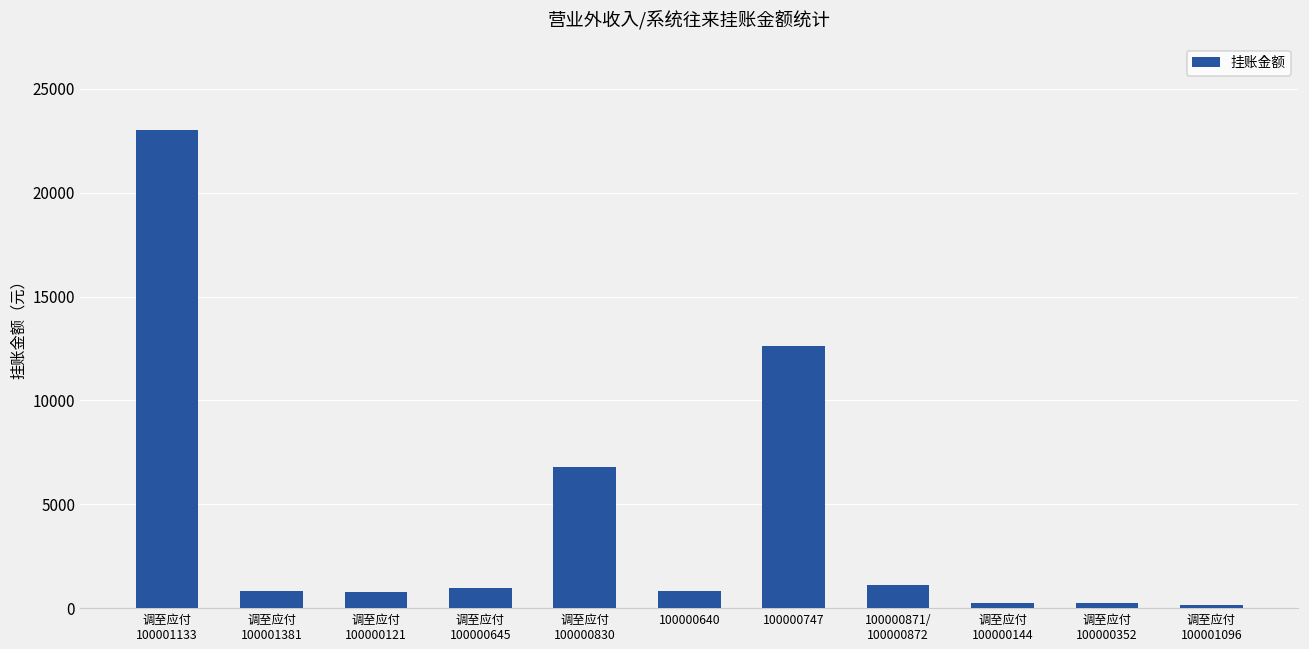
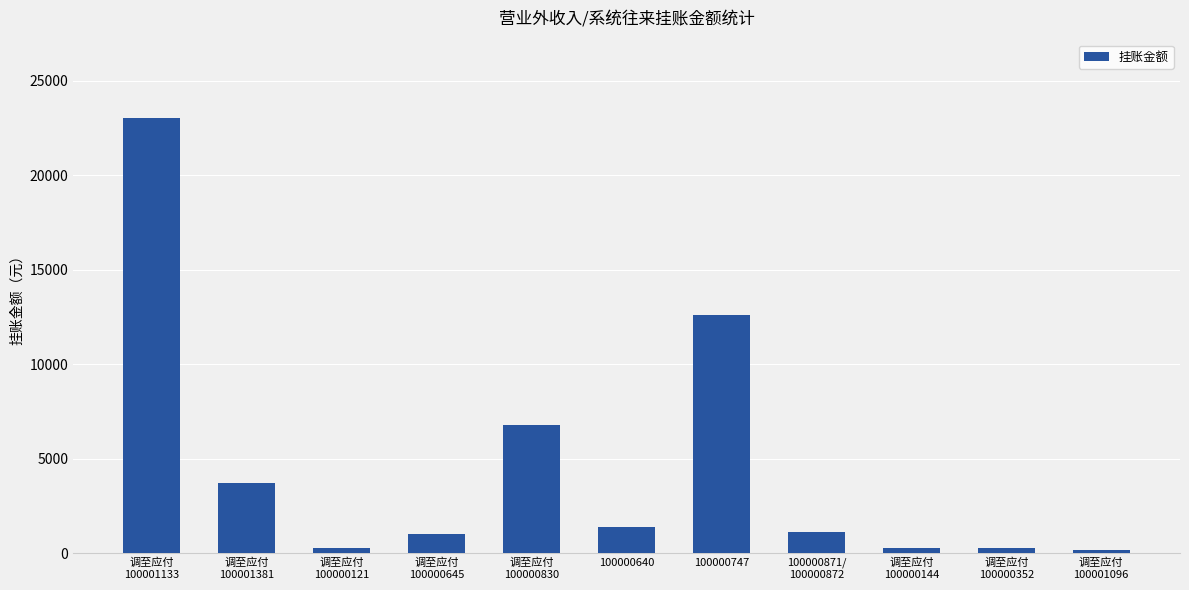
  {
    "调至应付 100001133": 23000,
-   "调至应付 100001381": 800,
-   "调至应付 100000121": 800,
+   "调至应付 100001381": 3700,
+   "调至应付 100000121": 300,
    "调至应付 100000645": 1000,
    "调至应付 100000830": 6800,
-   "100000640": 800,
+   "100000640": 1400,
    "100000747": 12600,
    "100000871/ 100000872": 1100,
    "调至应付 100000144": 200,
    "调至应付 100000352": 300,
    "调至应付 100001096": 200
  }
